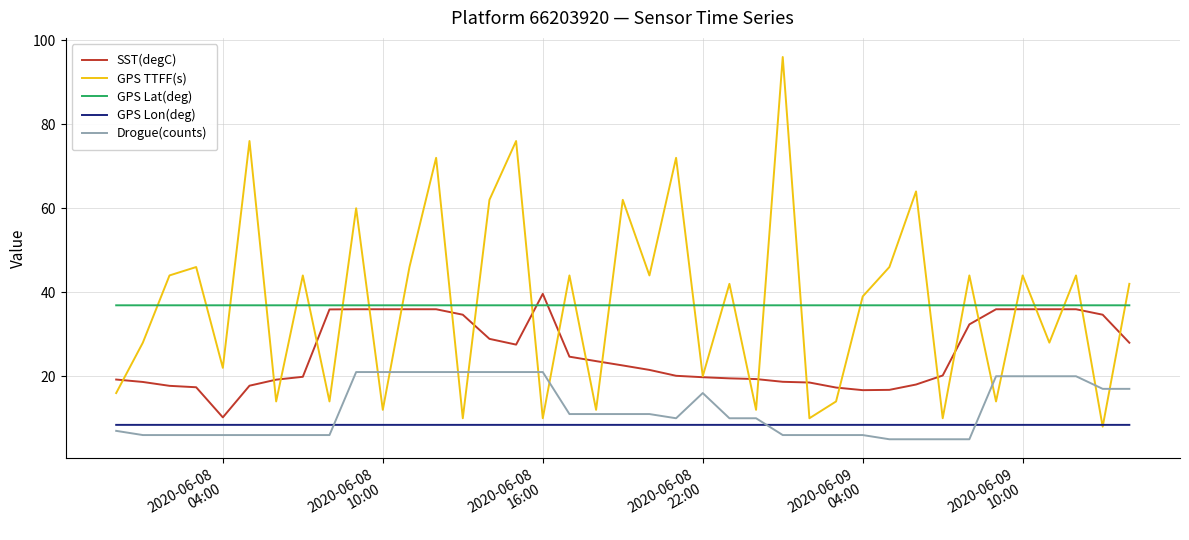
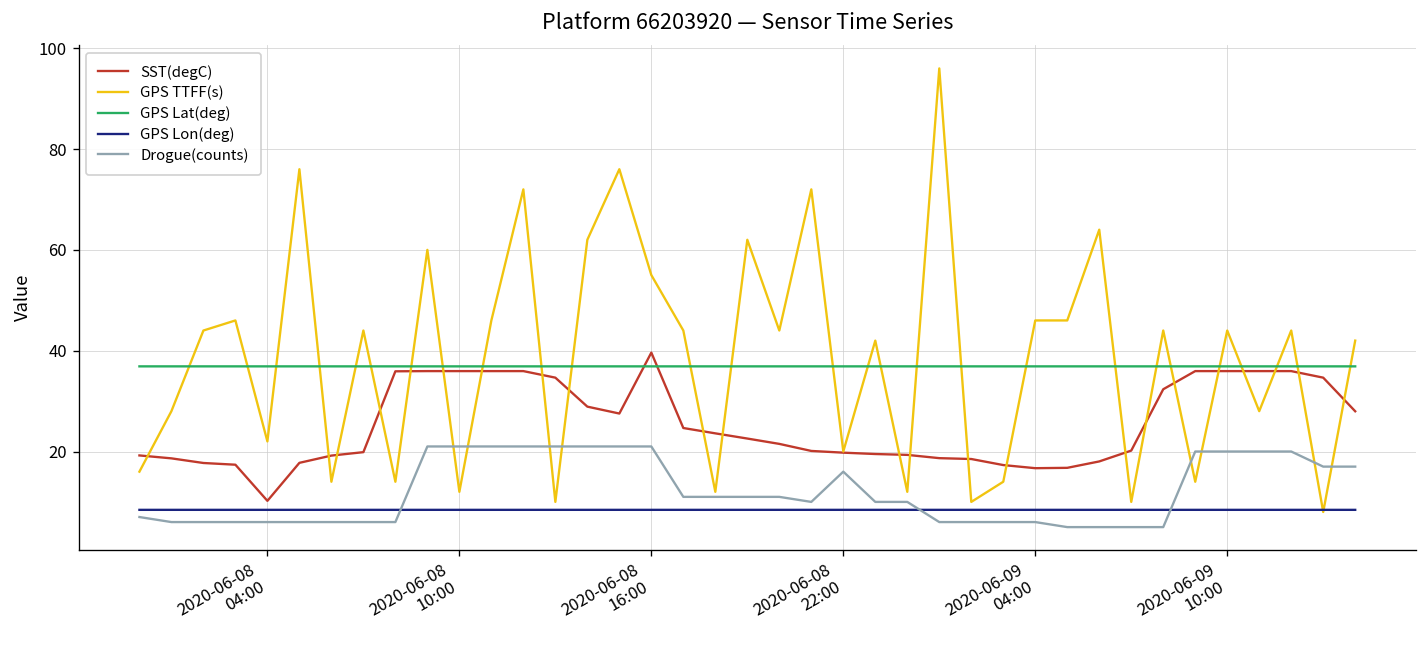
  {
    "SST(degC)": {
      "2020-06-08 04:00": 10,
      "2020-06-08 10:00": 36,
      "2020-06-08 16:00": 40,
      "2020-06-09 04:00": 17,
      "2020-06-09 10:00": 36
    },
    "GPS TTFF(s)": {
      "2020-06-08 04:00": 22,
      "2020-06-08 10:00": 12,
-     "2020-06-08 16:00": 10,
-     "2020-06-09 04:00": 39,
+     "2020-06-08 16:00": 55,
+     "2020-06-09 04:00": 46,
      "2020-06-09 10:00": 44
    },
    "GPS Lat(deg)": {
      "2020-06-08 04:00": 37,
      "2020-06-08 10:00": 37,
      "2020-06-08 16:00": 37,
      "2020-06-08 22:00": 37,
      "2020-06-09 04:00": 37,
      "2020-06-09 10:00": 37
    },
    "GPS Lon(deg)": {
      "2020-06-08 04:00": 8,
      "2020-06-08 10:00": 8,
      "2020-06-08 16:00": 8,
      "2020-06-08 22:00": 8,
      "2020-06-09 04:00": 8,
      "2020-06-09 10:00": 8
    },
    "Drogue(counts)": {
      "2020-06-08 04:00": 6,
      "2020-06-08 10:00": 21,
      "2020-06-08 16:00": 21,
      "2020-06-08 22:00": 16,
      "2020-06-09 04:00": 6,
      "2020-06-09 10:00": 20
    }
  }
